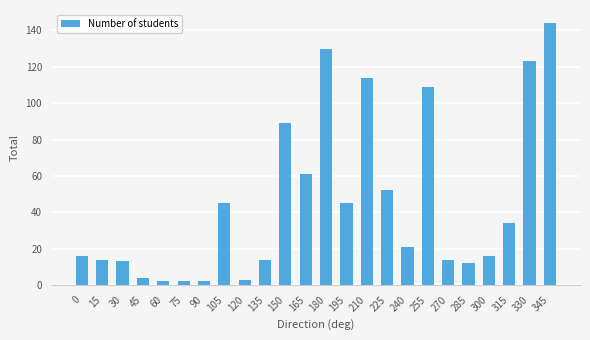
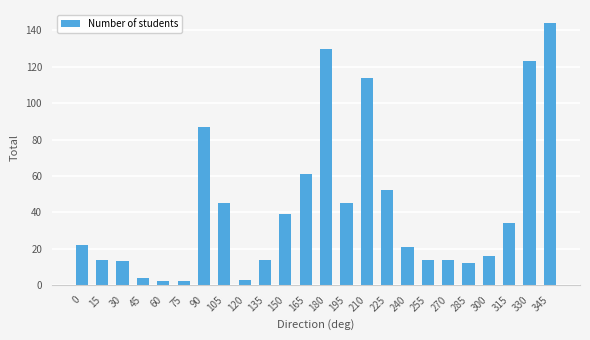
  {
-   "0": 16,
+   "0": 22,
    "15": 14,
    "30": 13,
    "45": 4,
    "60": 2,
    "75": 2,
-   "90": 2,
+   "90": 87,
    "105": 45,
    "120": 3,
    "135": 14,
-   "150": 89,
+   "150": 39,
    "165": 61,
    "180": 130,
    "195": 45,
    "210": 114,
    "225": 52,
    "240": 21,
-   "255": 109,
+   "255": 14,
    "270": 14,
    "285": 12,
    "300": 16,
    "315": 34,
    "330": 123,
    "345": 144
  }
